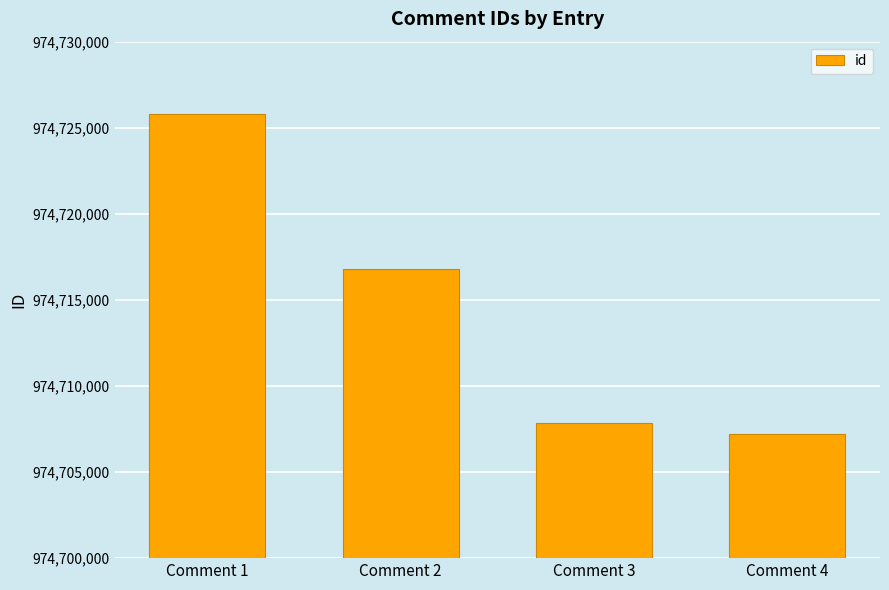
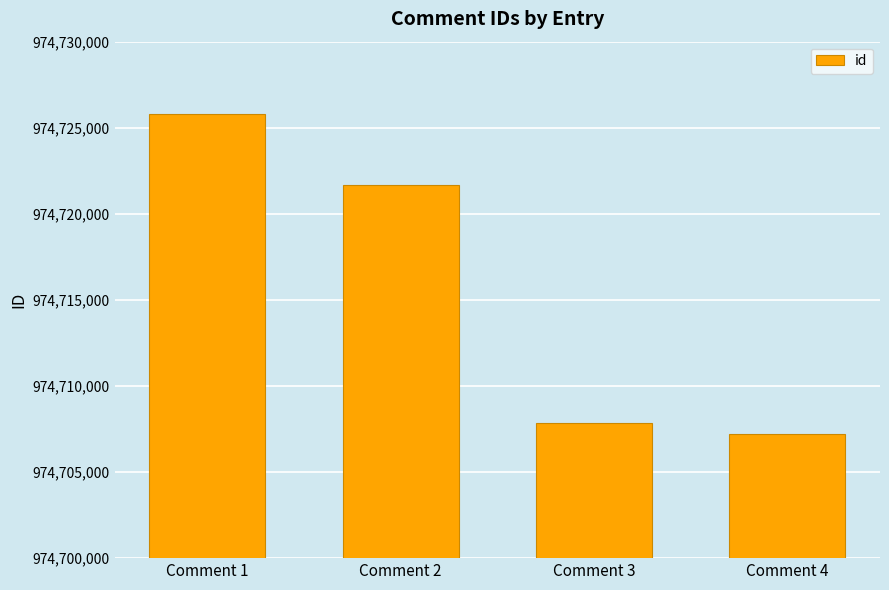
  {
    "Comment 1": "974,725,800",
-   "Comment 2": "974,716,800",
+   "Comment 2": "974,721,700",
    "Comment 3": "974,707,900",
    "Comment 4": "974,707,200"
  }
